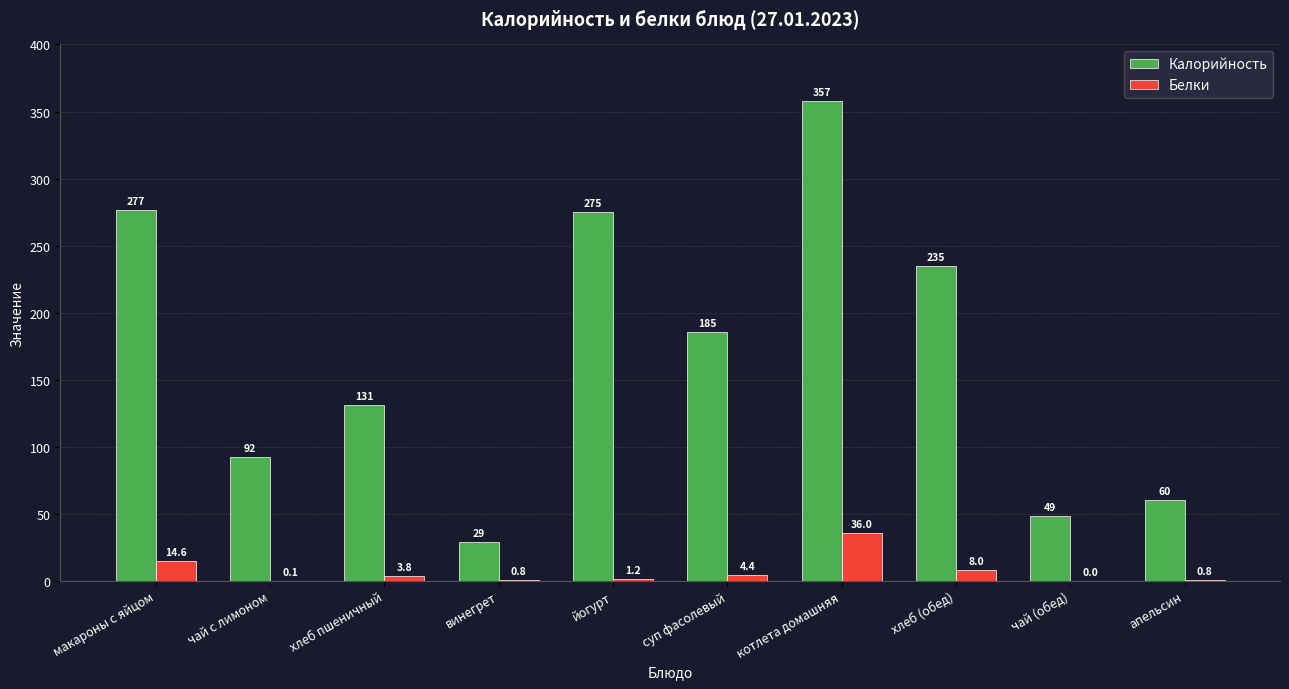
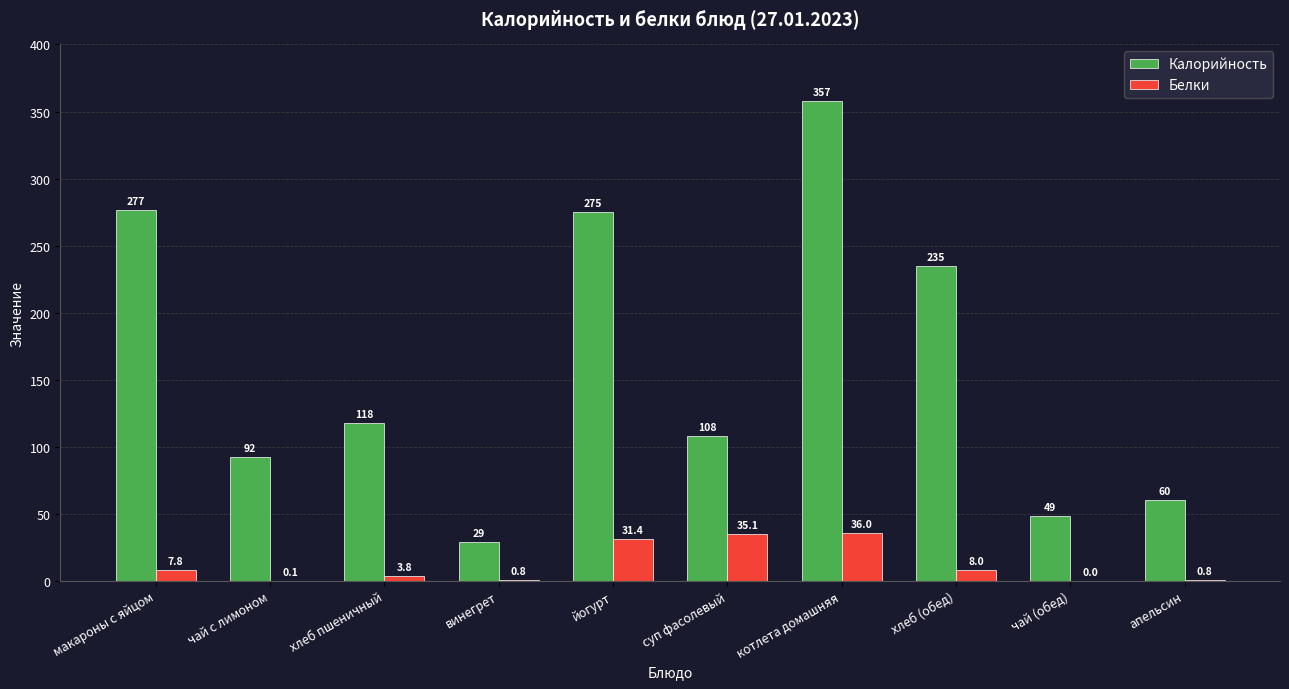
  {
    "Калорийность": {
      "макароны с яйцом": 277,
      "чай с лимоном": 92,
-     "хлеб пшеничный": 131,
+     "хлеб пшеничный": 118,
      "винегрет": 29,
      "йогурт": 275,
-     "суп фасолевый": 185,
+     "суп фасолевый": 108,
      "котлета домашняя": 357,
      "хлеб (обед)": 235,
      "чай (обед)": 49,
      "апельсин": 60
    },
    "Белки": {
-     "макароны с яйцом": 14.6,
+     "макароны с яйцом": 7.8,
      "чай с лимоном": 0.1,
      "хлеб пшеничный": 3.8,
      "винегрет": 0.8,
-     "йогурт": 1.2,
-     "суп фасолевый": 4.4,
+     "йогурт": 31.4,
+     "суп фасолевый": 35.1,
      "котлета домашняя": 36.0,
      "хлеб (обед)": 8.0,
      "чай (обед)": 0.0,
      "апельсин": 0.8
    }
  }
